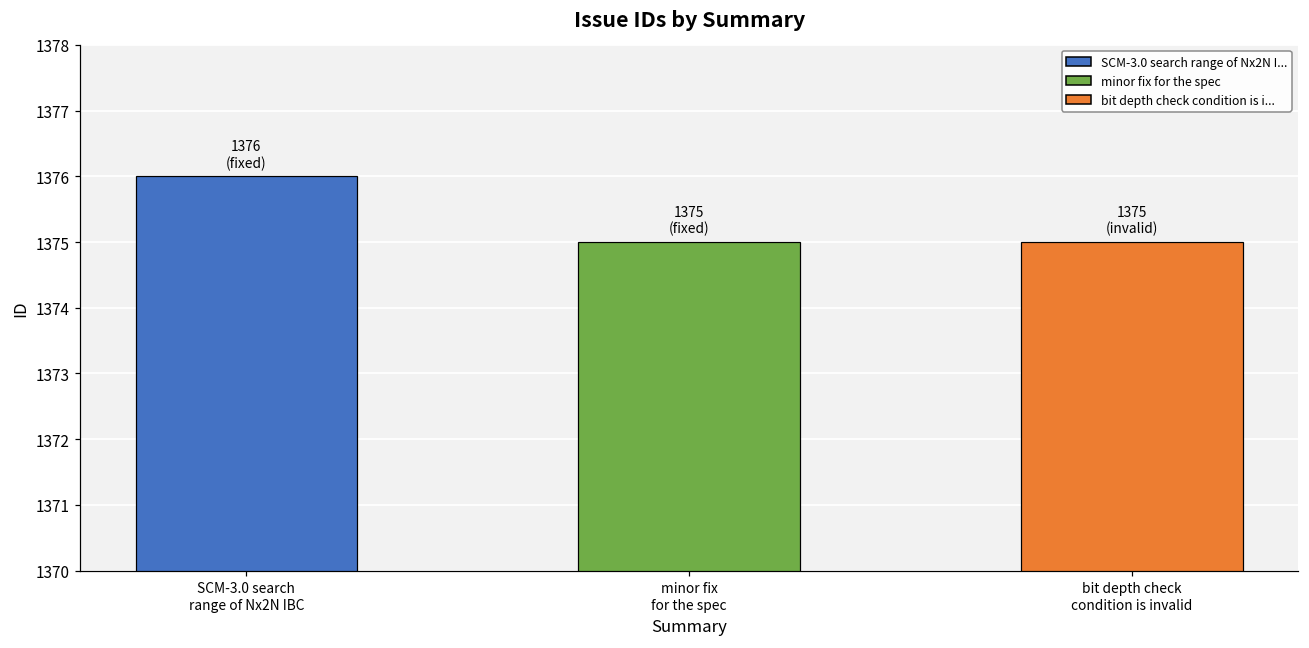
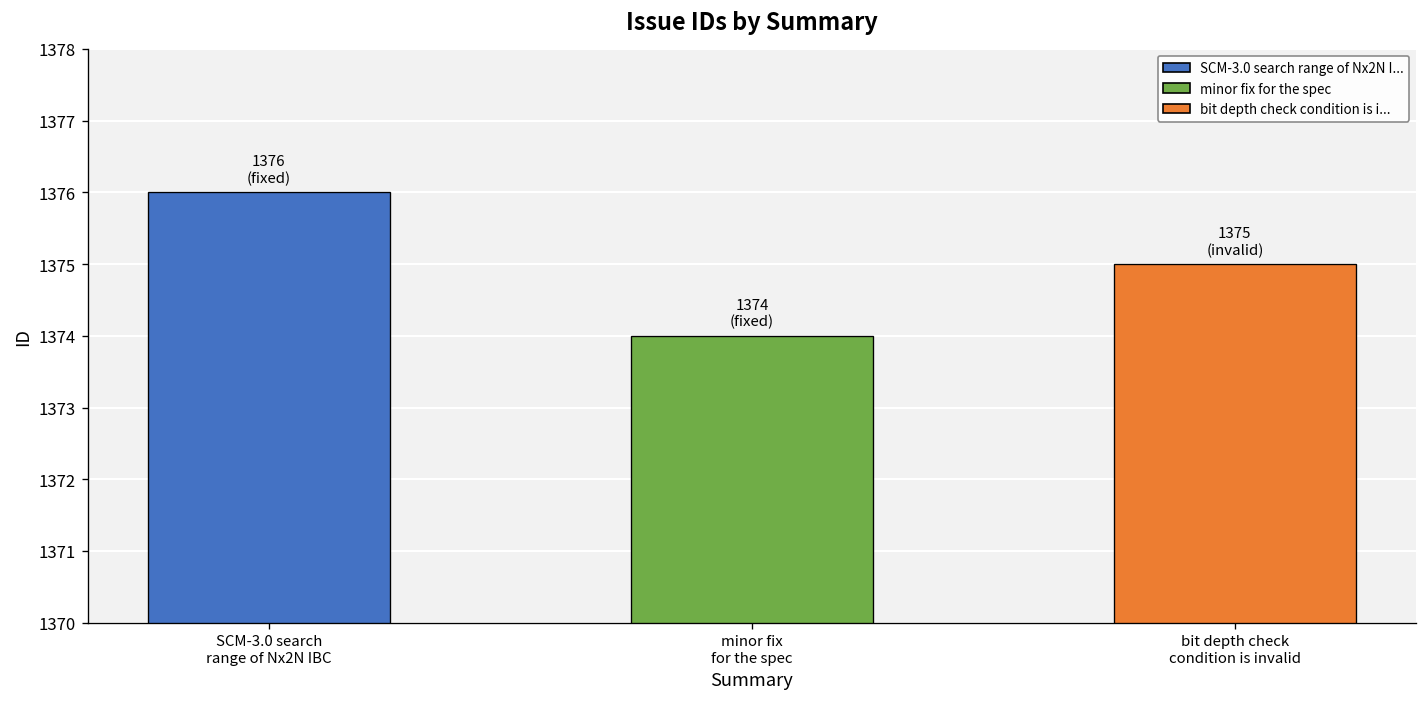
  {
    "SCM-3.0 search range of Nx2N IBC": 1376,
-   "minor fix for the spec": 1375,
+   "minor fix for the spec": 1374,
    "bit depth check condition is invalid": 1375
  }
